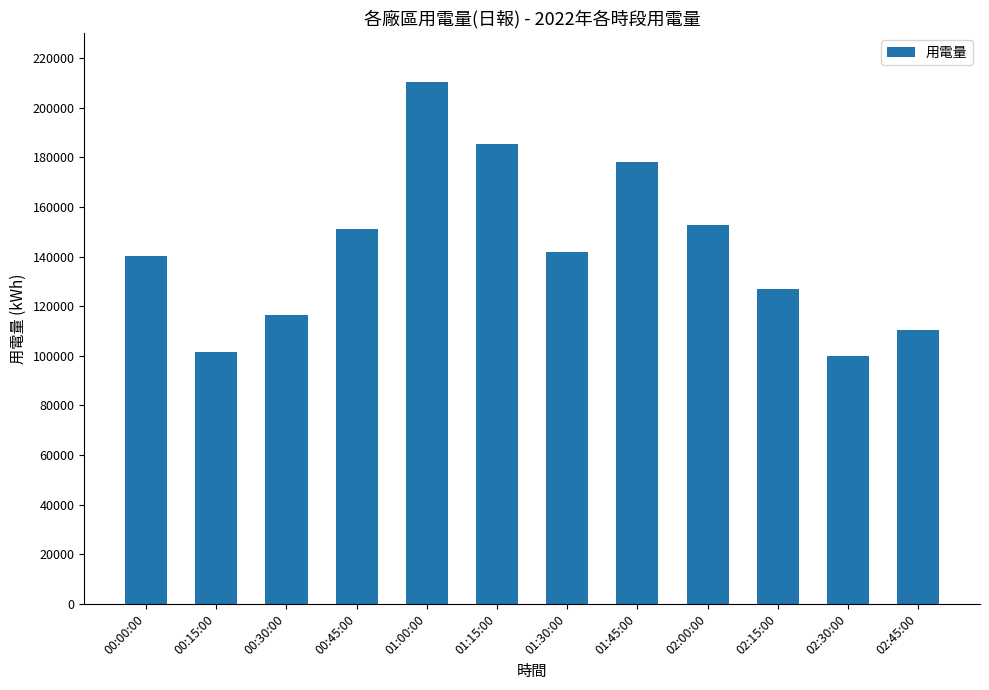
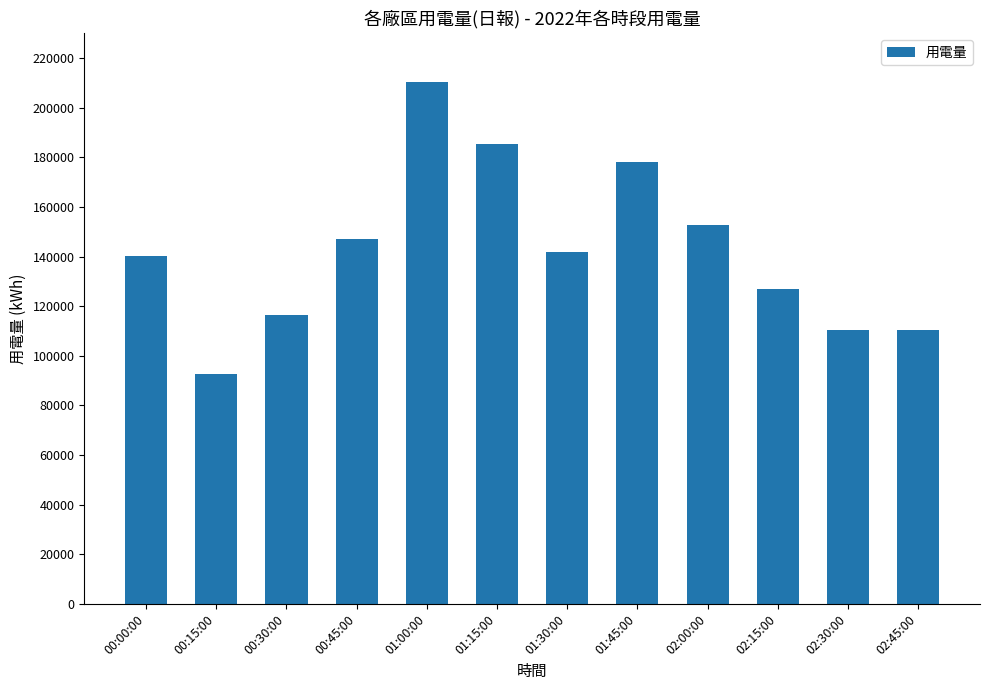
  {
    "00:00:00": 140000,
-   "00:15:00": 101000,
+   "00:15:00": 93000,
    "00:30:00": 116000,
-   "00:45:00": 151000,
+   "00:45:00": 147000,
    "01:00:00": 210000,
    "01:15:00": 185000,
    "01:30:00": 142000,
    "01:45:00": 178000,
    "02:00:00": 153000,
    "02:15:00": 127000,
-   "02:30:00": 100000,
+   "02:30:00": 111000,
    "02:45:00": 111000
  }
